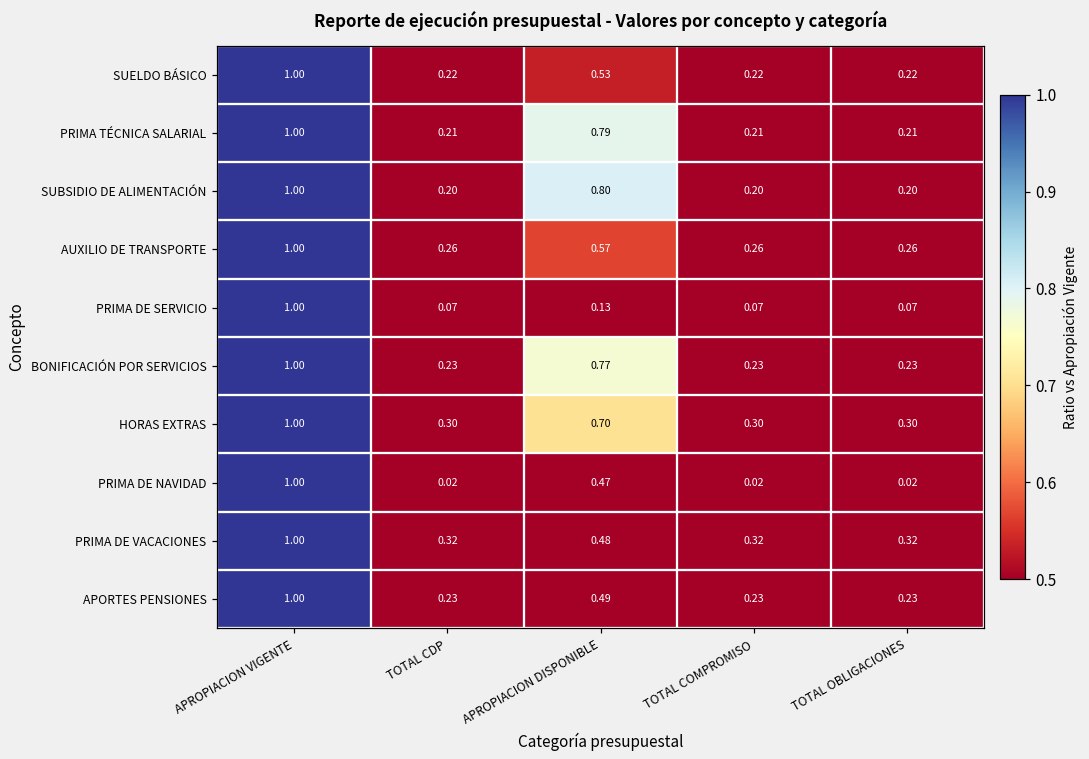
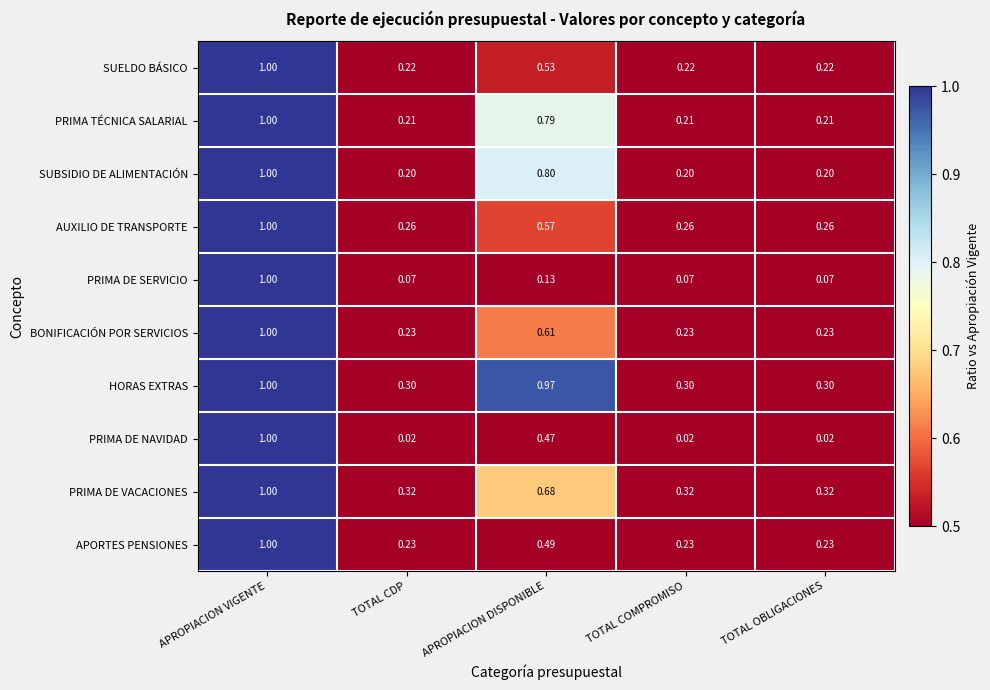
  {
    "SUELDO BÁSICO": {
      "APROPIACION VIGENTE": 1.00,
      "TOTAL CDP": 0.22,
      "APROPIACION DISPONIBLE": 0.53,
      "TOTAL COMPROMISO": 0.22,
      "TOTAL OBLIGACIONES": 0.22
    },
    "PRIMA TÉCNICA SALARIAL": {
      "APROPIACION VIGENTE": 1.00,
      "TOTAL CDP": 0.21,
      "APROPIACION DISPONIBLE": 0.79,
      "TOTAL COMPROMISO": 0.21,
      "TOTAL OBLIGACIONES": 0.21
    },
    "SUBSIDIO DE ALIMENTACIÓN": {
      "APROPIACION VIGENTE": 1.00,
      "TOTAL CDP": 0.20,
      "APROPIACION DISPONIBLE": 0.80,
      "TOTAL COMPROMISO": 0.20,
      "TOTAL OBLIGACIONES": 0.20
    },
    "AUXILIO DE TRANSPORTE": {
      "APROPIACION VIGENTE": 1.00,
      "TOTAL CDP": 0.26,
      "APROPIACION DISPONIBLE": 0.57,
      "TOTAL COMPROMISO": 0.26,
      "TOTAL OBLIGACIONES": 0.26
    },
    "PRIMA DE SERVICIO": {
      "APROPIACION VIGENTE": 1.00,
      "TOTAL CDP": 0.07,
      "APROPIACION DISPONIBLE": 0.13,
      "TOTAL COMPROMISO": 0.07,
      "TOTAL OBLIGACIONES": 0.07
    },
    "BONIFICACIÓN POR SERVICIOS": {
      "APROPIACION VIGENTE": 1.00,
      "TOTAL CDP": 0.23,
-     "APROPIACION DISPONIBLE": 0.77,
+     "APROPIACION DISPONIBLE": 0.61,
      "TOTAL COMPROMISO": 0.23,
      "TOTAL OBLIGACIONES": 0.23
    },
    "HORAS EXTRAS": {
      "APROPIACION VIGENTE": 1.00,
      "TOTAL CDP": 0.30,
-     "APROPIACION DISPONIBLE": 0.70,
+     "APROPIACION DISPONIBLE": 0.97,
      "TOTAL COMPROMISO": 0.30,
      "TOTAL OBLIGACIONES": 0.30
    },
    "PRIMA DE NAVIDAD": {
      "APROPIACION VIGENTE": 1.00,
      "TOTAL CDP": 0.02,
      "APROPIACION DISPONIBLE": 0.47,
      "TOTAL COMPROMISO": 0.02,
      "TOTAL OBLIGACIONES": 0.02
    },
    "PRIMA DE VACACIONES": {
      "APROPIACION VIGENTE": 1.00,
      "TOTAL CDP": 0.32,
-     "APROPIACION DISPONIBLE": 0.48,
+     "APROPIACION DISPONIBLE": 0.68,
      "TOTAL COMPROMISO": 0.32,
      "TOTAL OBLIGACIONES": 0.32
    },
    "APORTES PENSIONES": {
      "APROPIACION VIGENTE": 1.00,
      "TOTAL CDP": 0.23,
      "APROPIACION DISPONIBLE": 0.49,
      "TOTAL COMPROMISO": 0.23,
      "TOTAL OBLIGACIONES": 0.23
    }
  }
